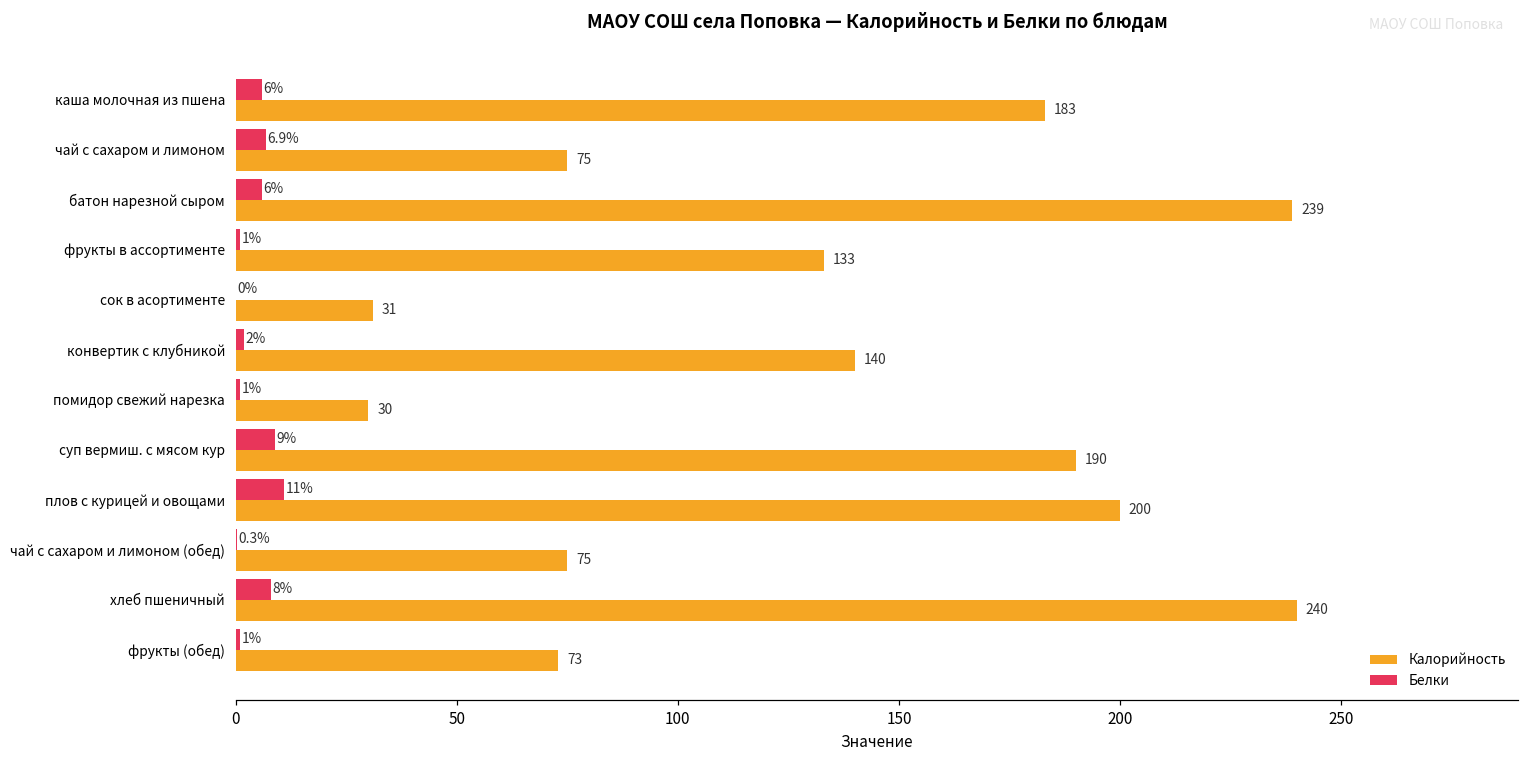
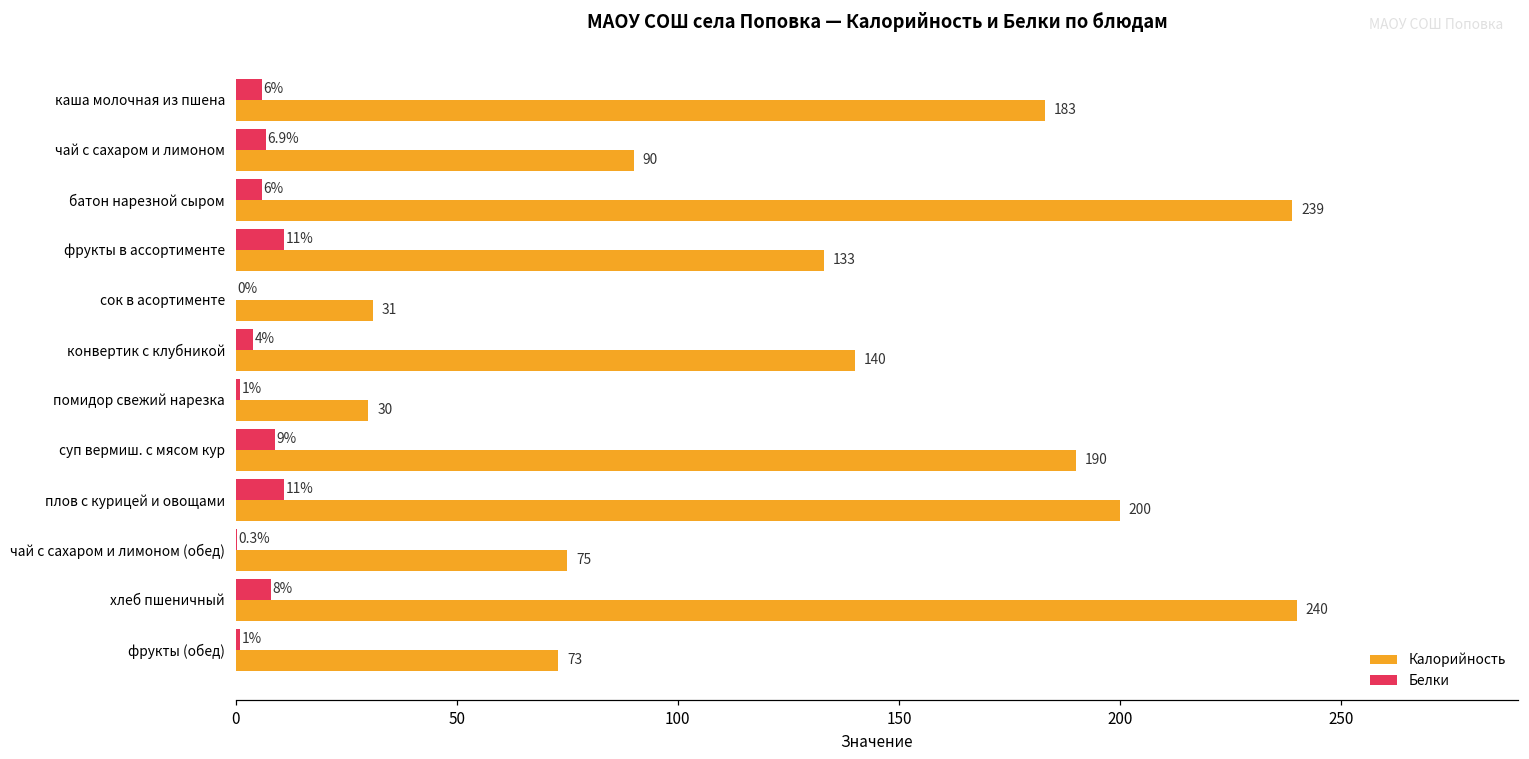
  {
    "Калорийность": {
      "каша молочная из пшена": "183",
-     "чай с сахаром и лимоном": "75",
+     "чай с сахаром и лимоном": "90",
      "батон нарезной сыром": "239",
      "фрукты в ассортименте": "133",
      "сок в асортименте": "31",
      "конвертик с клубникой": "140",
      "помидор свежий нарезка": "30",
      "суп вермиш. с мясом кур": "190",
      "плов с курицей и овощами": "200",
      "чай с сахаром и лимоном (обед)": "75",
      "хлеб пшеничный": "240",
      "фрукты (обед)": "73"
    },
    "Белки": {
      "каша молочная из пшена": "6%",
      "чай с сахаром и лимоном": "6.9%",
      "батон нарезной сыром": "6%",
-     "фрукты в ассортименте": "1%",
+     "фрукты в ассортименте": "11%",
      "сок в асортименте": "0%",
-     "конвертик с клубникой": "2%",
+     "конвертик с клубникой": "4%",
      "помидор свежий нарезка": "1%",
      "суп вермиш. с мясом кур": "9%",
      "плов с курицей и овощами": "11%",
      "чай с сахаром и лимоном (обед)": "0.3%",
      "хлеб пшеничный": "8%",
      "фрукты (обед)": "1%"
    }
  }
